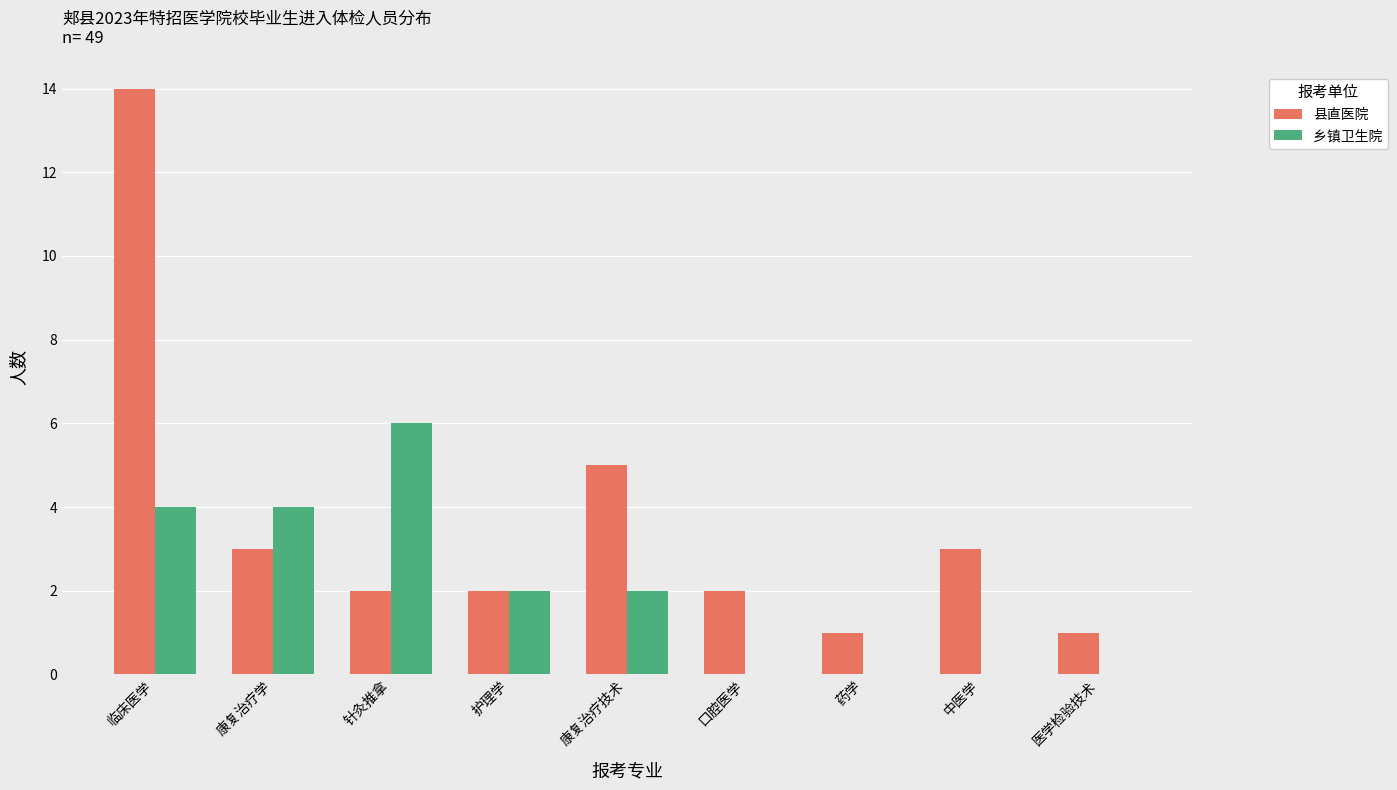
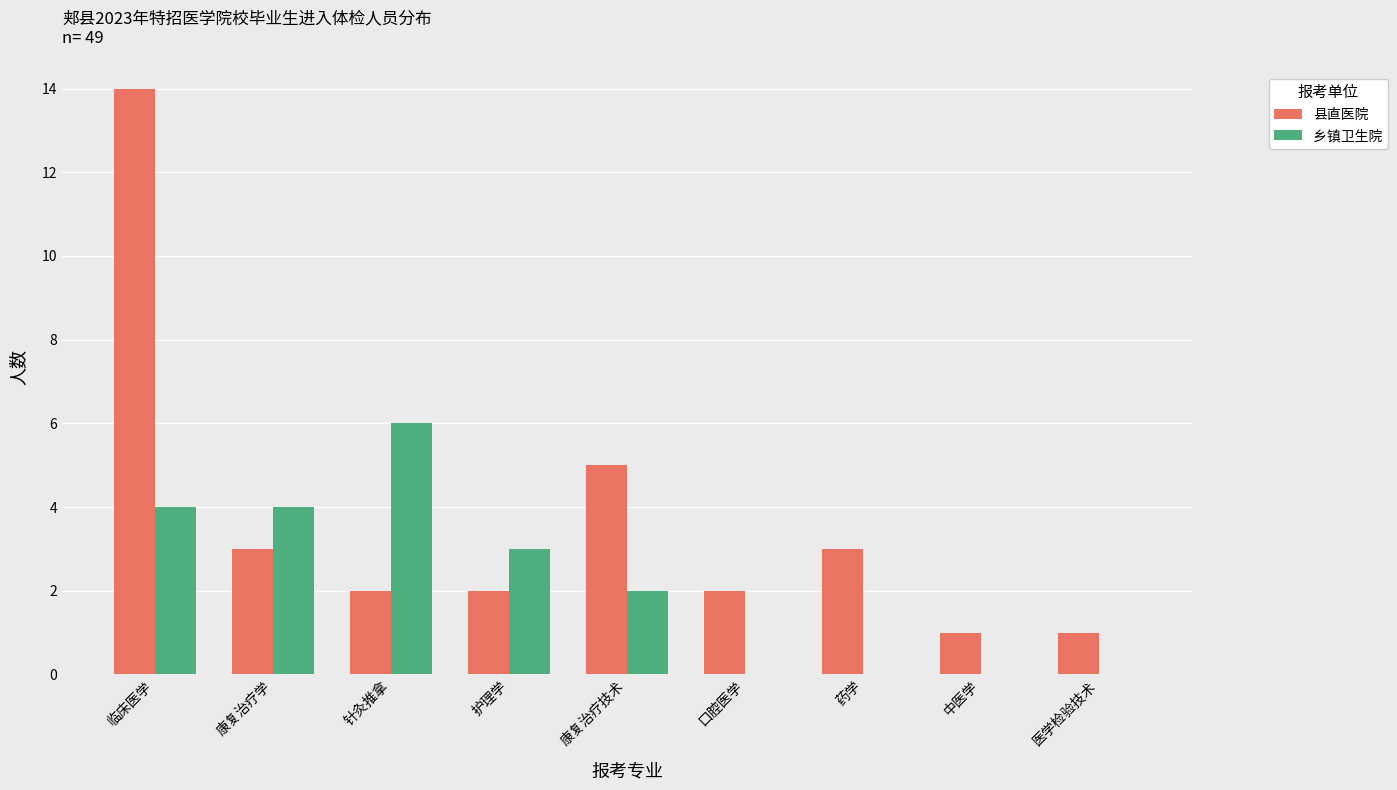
  {
    "县直医院": {
      "临床医学": 14,
      "康复治疗学": 3,
      "针灸推拿": 2,
      "护理学": 2,
      "康复治疗技术": 5,
      "口腔医学": 2,
-     "药学": 1,
-     "中医学": 3,
+     "药学": 3,
+     "中医学": 1,
      "医学检验技术": 1
    },
    "乡镇卫生院": {
      "临床医学": 4,
      "康复治疗学": 4,
      "针灸推拿": 6,
-     "护理学": 2,
+     "护理学": 3,
      "康复治疗技术": 2,
      "口腔医学": 0,
      "药学": 0,
      "中医学": 0,
      "医学检验技术": 0
    }
  }
